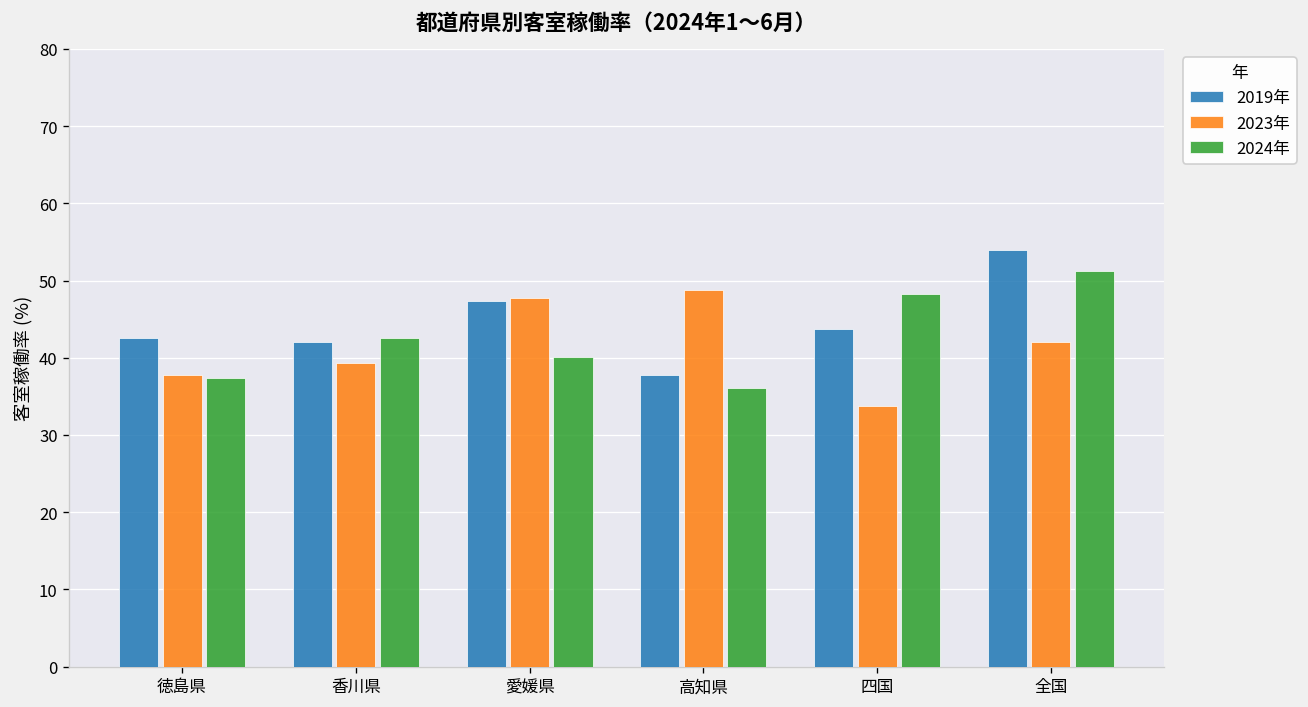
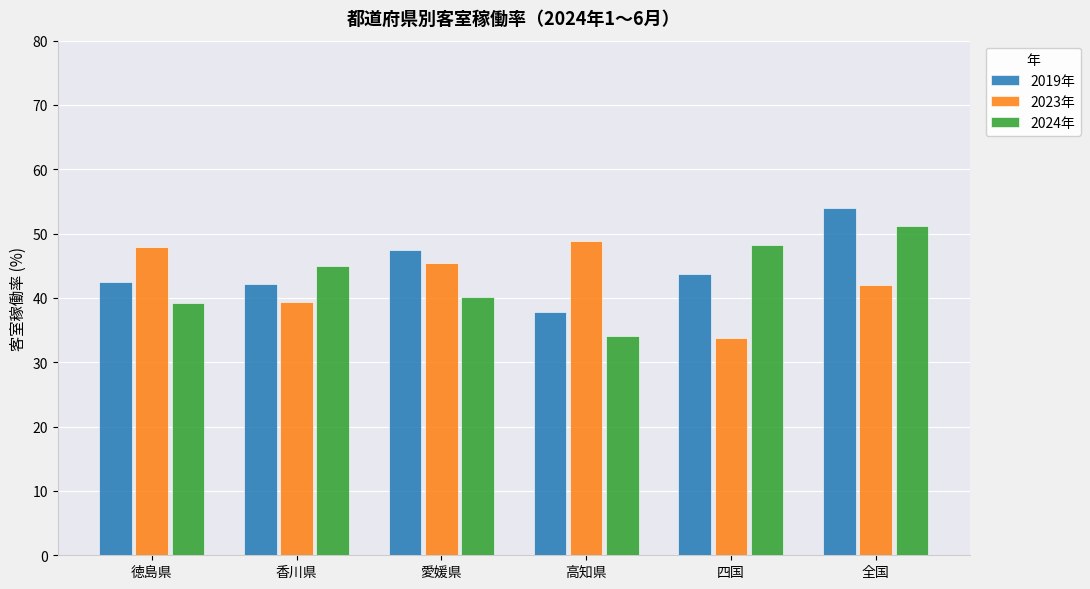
  {
    "2019年": {
      "徳島県": 43,
      "香川県": 42,
      "愛媛県": 47,
      "高知県": 38,
      "四国": 44,
      "全国": 54
    },
    "2023年": {
-     "徳島県": 38,
+     "徳島県": 48,
      "香川県": 39,
-     "愛媛県": 48,
+     "愛媛県": 46,
      "高知県": 49,
      "四国": 34,
      "全国": 42
    },
    "2024年": {
-     "徳島県": 37,
-     "香川県": 43,
+     "徳島県": 39,
+     "香川県": 45,
      "愛媛県": 40,
-     "高知県": 36,
+     "高知県": 34,
      "四国": 48,
      "全国": 51
    }
  }
